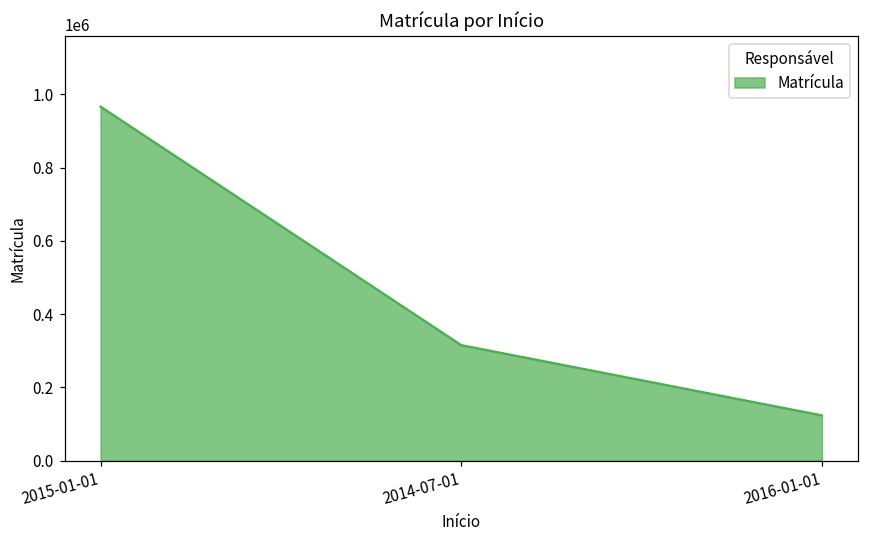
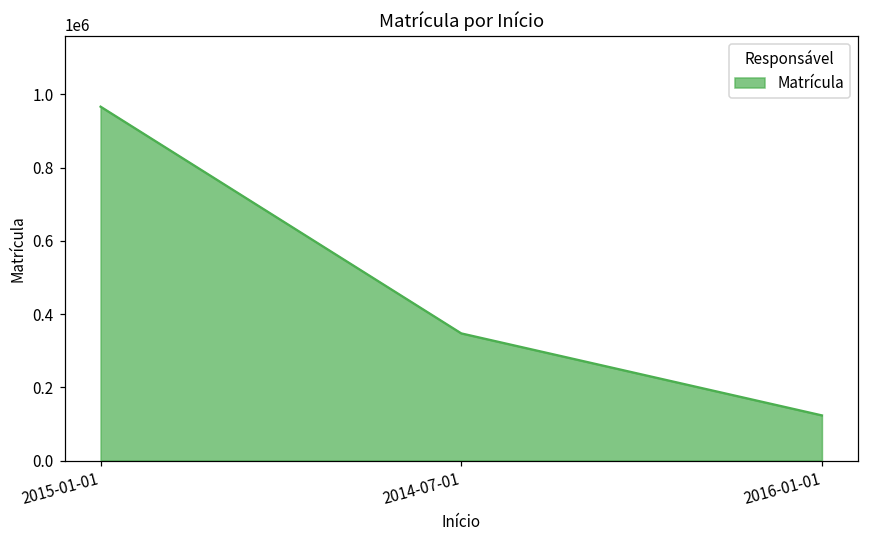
  {
    "2015-01-01": 970000,
-   "2014-07-01": 320000,
+   "2014-07-01": 350000,
    "2016-01-01": 120000
  }
